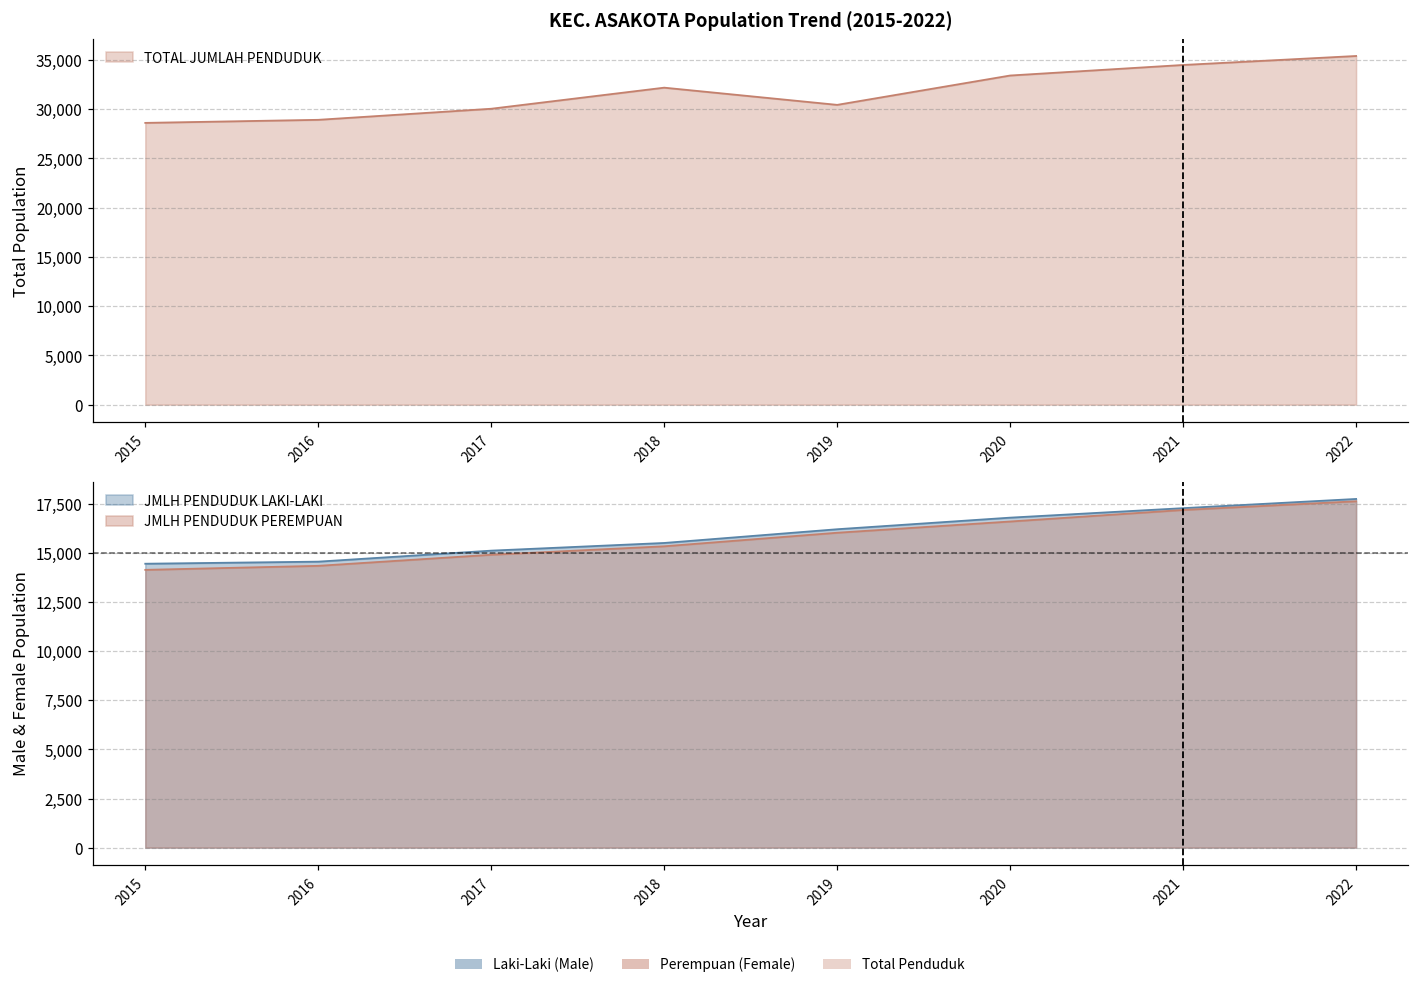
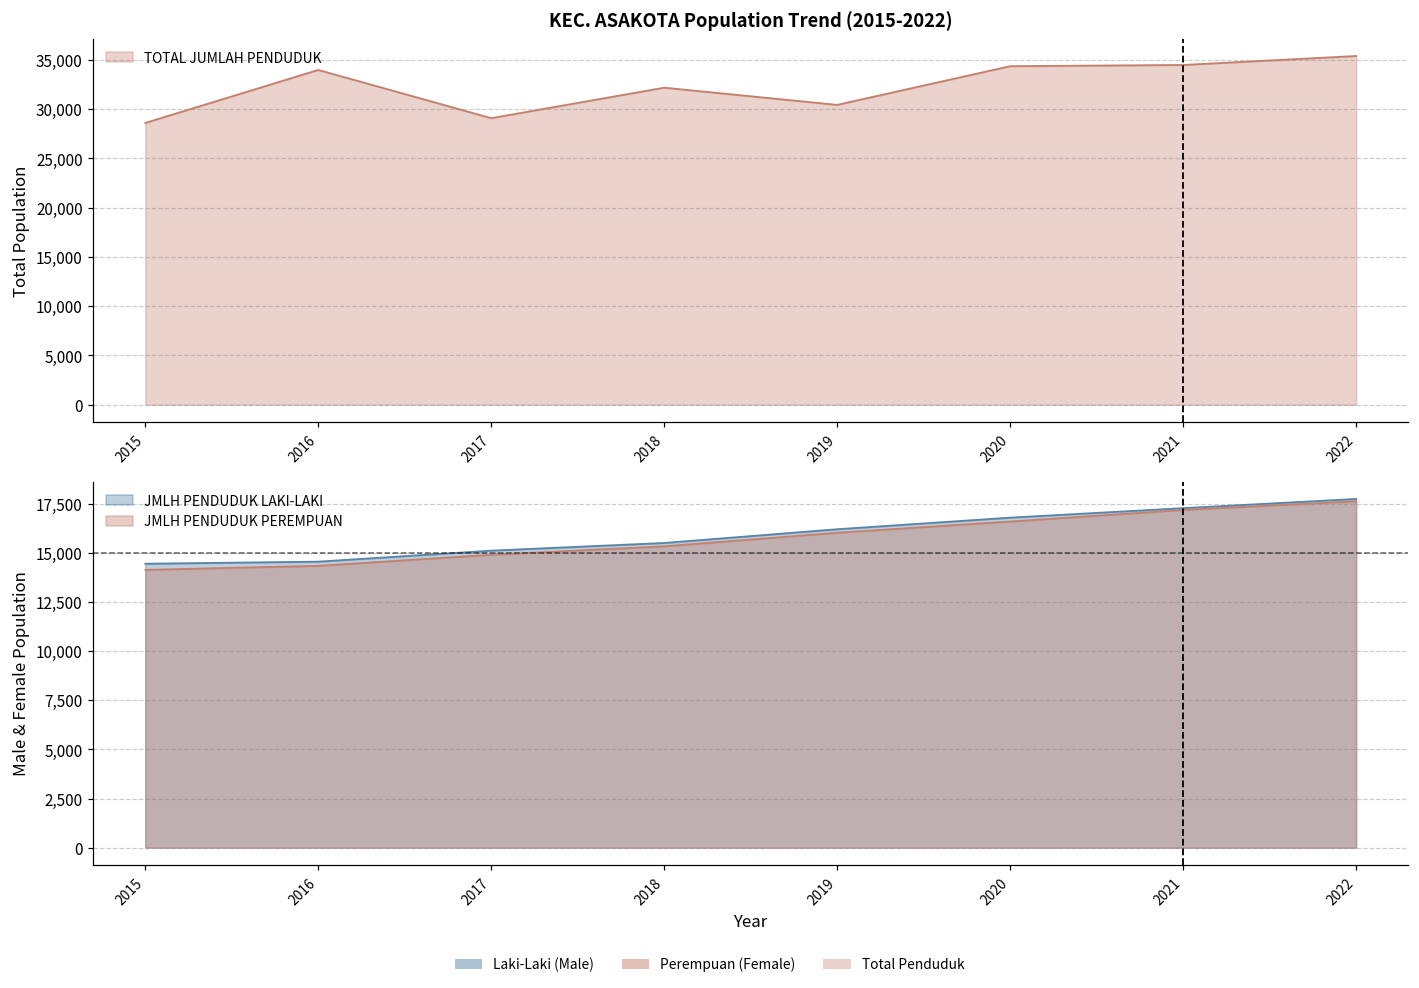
  {
    "KEC. ASAKOTA Population Trend (2015-2022)": {
      "2015": "29,000",
-     "2016": "29,000",
-     "2017": "30,000",
+     "2016": "34,000",
+     "2017": "29,000",
      "2018": "32,000",
      "2019": "30,000",
-     "2020": "33,000",
+     "2020": "34,000",
      "2021": "34,000",
      "2022": "35,000"
    }
  }
